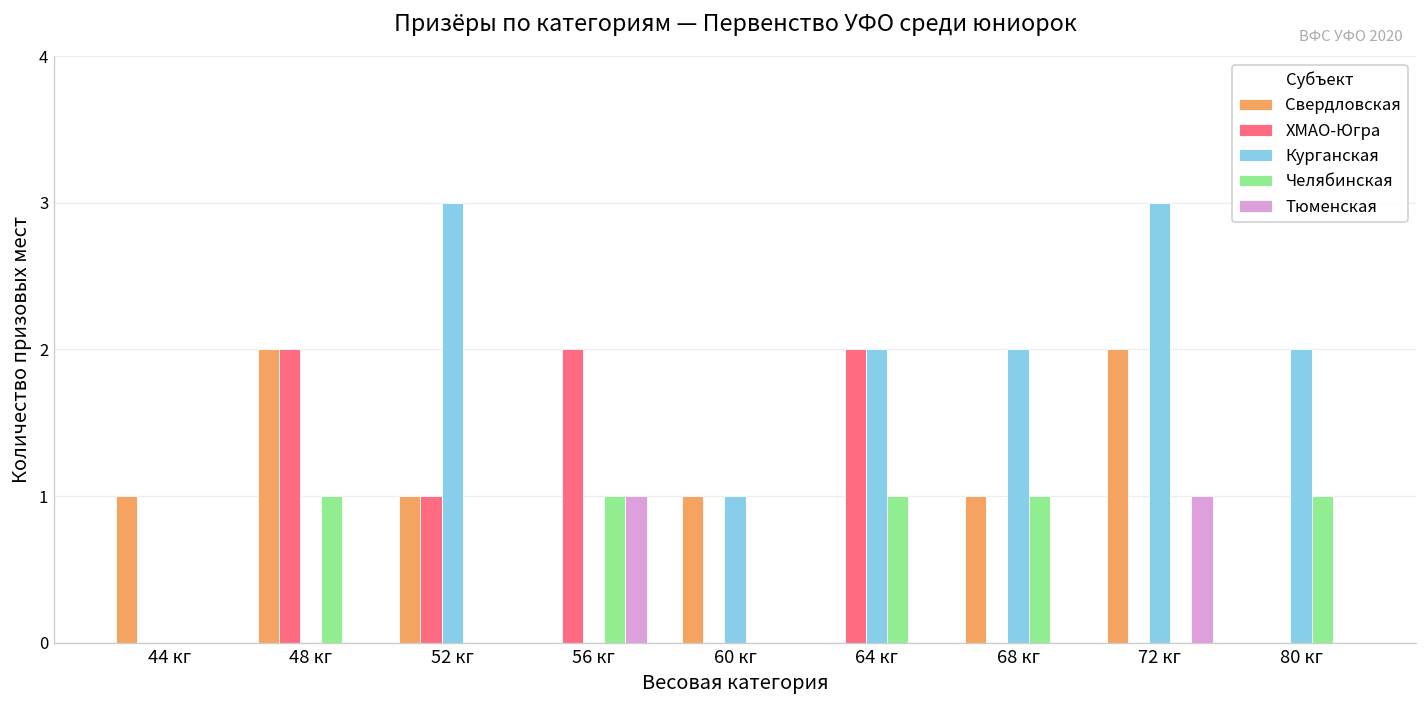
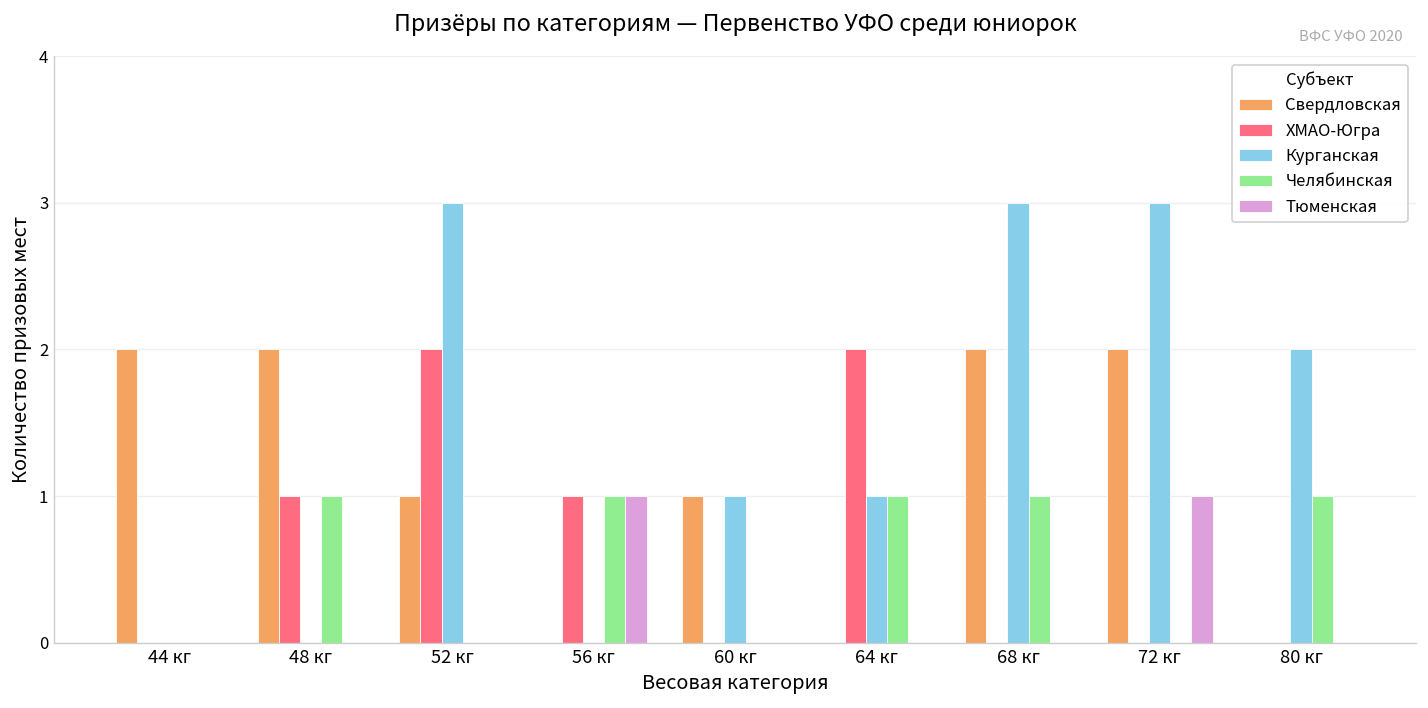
  {
    "Свердловская": {
-     "44 кг": 1,
+     "44 кг": 2,
      "48 кг": 2,
      "52 кг": 1,
      "56 кг": 0,
      "60 кг": 1,
      "64 кг": 0,
-     "68 кг": 1,
+     "68 кг": 2,
      "72 кг": 2,
      "80 кг": 0
    },
    "ХМАО-Югра": {
      "44 кг": 0,
-     "48 кг": 2,
-     "52 кг": 1,
-     "56 кг": 2,
+     "48 кг": 1,
+     "52 кг": 2,
+     "56 кг": 1,
      "60 кг": 0,
      "64 кг": 2,
      "68 кг": 0,
      "72 кг": 0,
      "80 кг": 0
    },
    "Курганская": {
      "44 кг": 0,
      "48 кг": 0,
      "52 кг": 3,
      "56 кг": 0,
      "60 кг": 1,
-     "64 кг": 2,
-     "68 кг": 2,
+     "64 кг": 1,
+     "68 кг": 3,
      "72 кг": 3,
      "80 кг": 2
    },
    "Челябинская": {
      "44 кг": 0,
      "48 кг": 1,
      "52 кг": 0,
      "56 кг": 1,
      "60 кг": 0,
      "64 кг": 1,
      "68 кг": 1,
      "72 кг": 0,
      "80 кг": 1
    },
    "Тюменская": {
      "44 кг": 0,
      "48 кг": 0,
      "52 кг": 0,
      "56 кг": 1,
      "60 кг": 0,
      "64 кг": 0,
      "68 кг": 0,
      "72 кг": 1,
      "80 кг": 0
    }
  }
